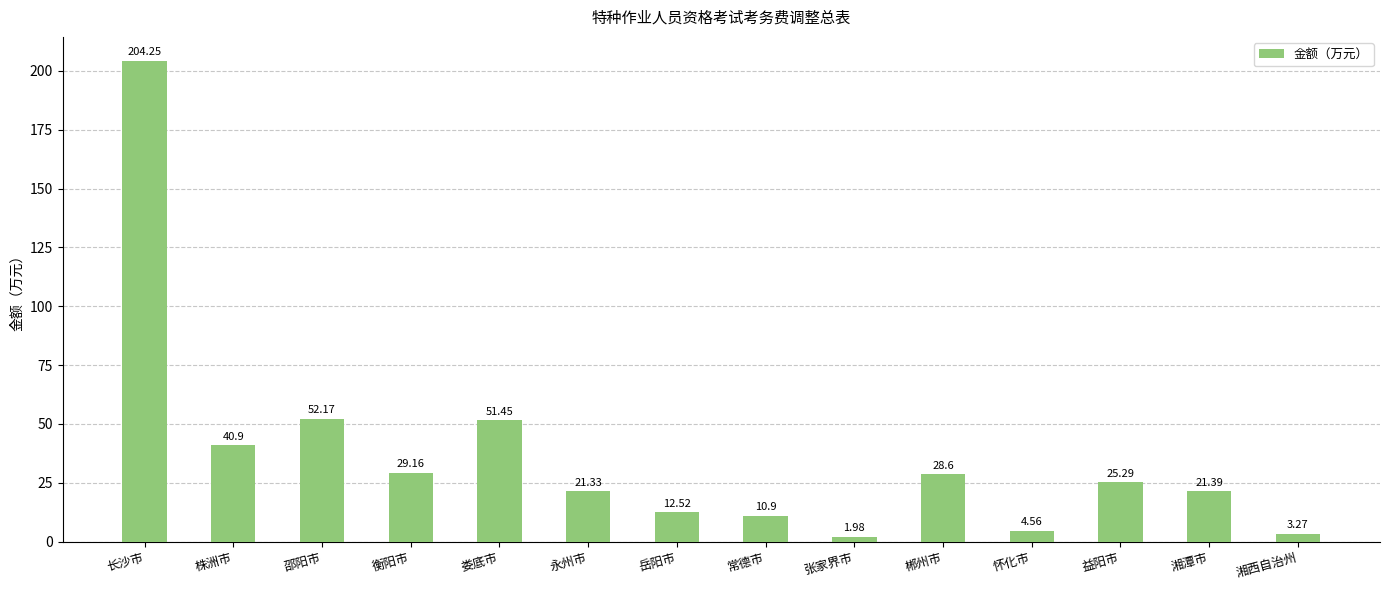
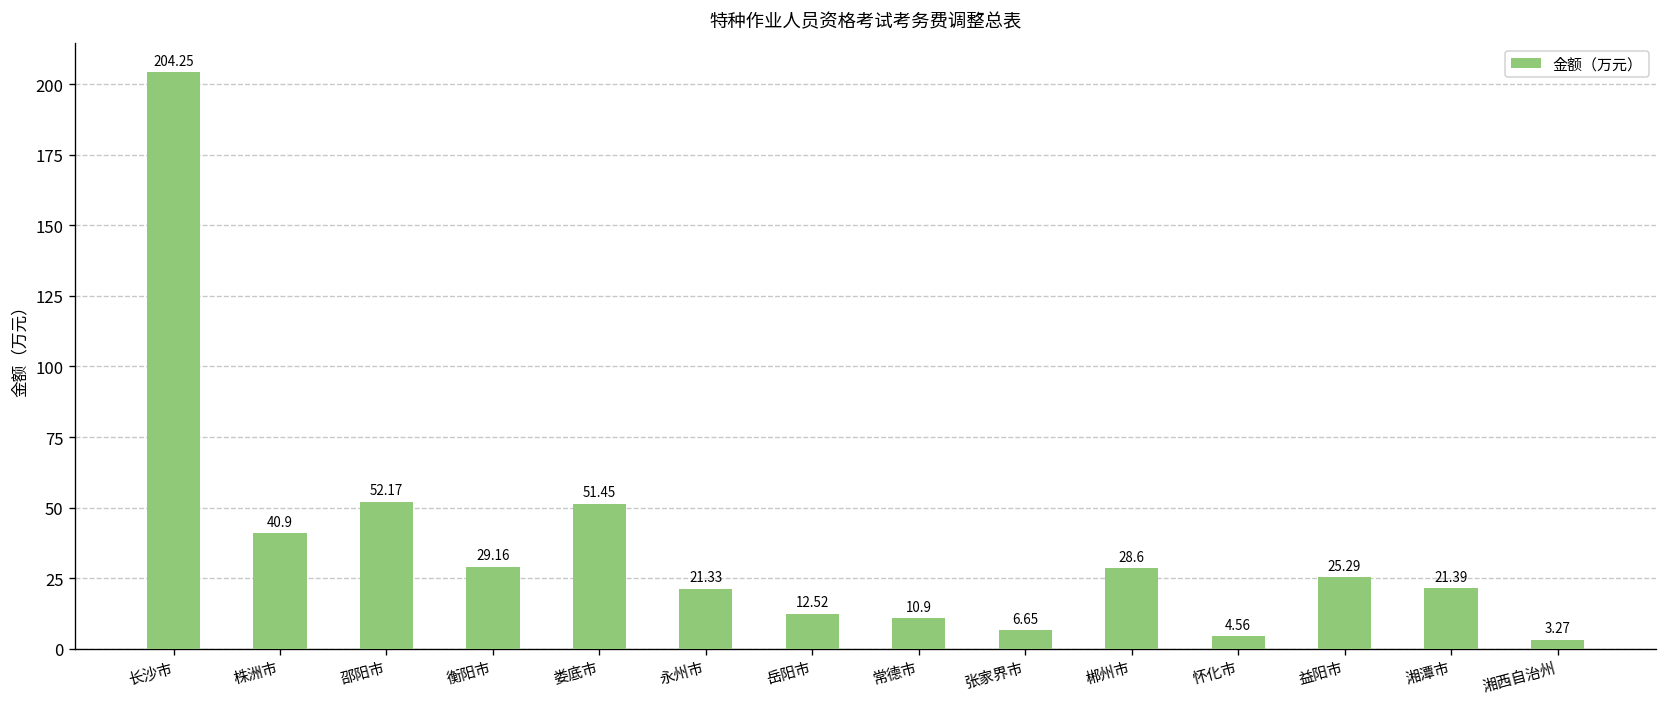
  {
    "长沙市": 204.25,
    "株洲市": 40.9,
    "邵阳市": 52.17,
    "衡阳市": 29.16,
    "娄底市": 51.45,
    "永州市": 21.33,
    "岳阳市": 12.52,
    "常德市": 10.9,
-   "张家界市": 1.98,
+   "张家界市": 6.65,
    "郴州市": 28.6,
    "怀化市": 4.56,
    "益阳市": 25.29,
    "湘潭市": 21.39,
    "湘西自治州": 3.27
  }
